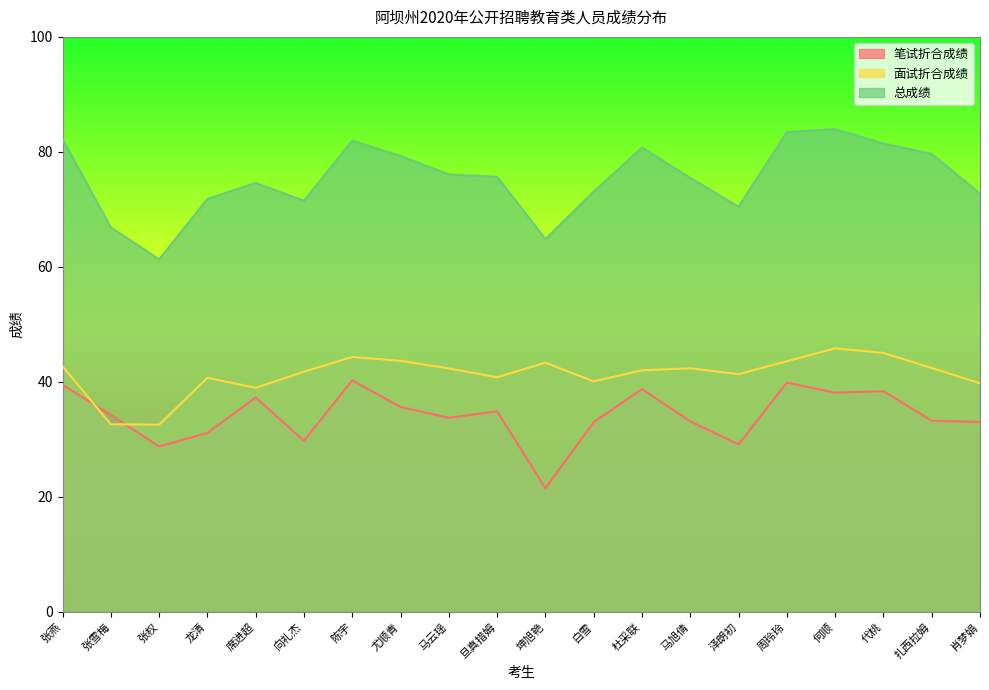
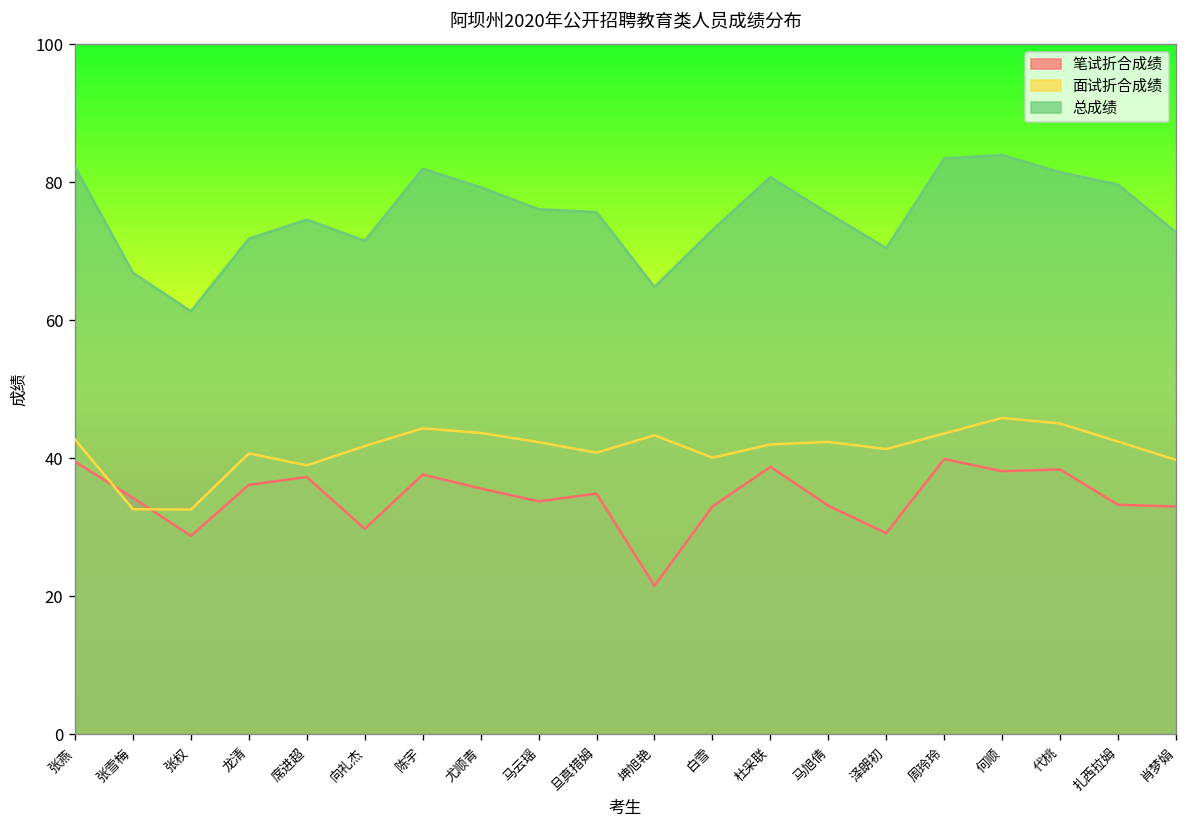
  {
    "笔试折合成绩": {
      "张燕": 40,
      "张雪梅": 34,
      "张权": 29,
-     "龙清": 31,
+     "龙清": 36,
      "席进超": 37,
      "向礼杰": 30,
-     "陈宇": 40,
+     "陈宇": 38,
      "尤顺青": 36,
      "马云瑶": 34,
      "旦真措姆": 35,
      "坤旭艳": 22,
      "白雪": 33,
      "杜采联": 39,
      "马旭倩": 33,
      "泽朗初": 29,
      "周玲玲": 40,
      "何顺": 38,
      "代桃": 38,
      "扎西拉姆": 33,
      "肖梦娟": 33
    },
    "面试折合成绩": {
      "张燕": 43,
      "张雪梅": 33,
      "张权": 33,
      "龙清": 41,
      "席进超": 39,
      "向礼杰": 42,
      "陈宇": 44,
      "尤顺青": 44,
      "马云瑶": 42,
      "旦真措姆": 41,
      "坤旭艳": 43,
      "白雪": 40,
      "杜采联": 42,
      "马旭倩": 42,
      "泽朗初": 41,
      "周玲玲": 44,
      "何顺": 46,
      "代桃": 45,
      "扎西拉姆": 42,
      "肖梦娟": 40
    },
    "总成绩": {
      "张燕": 82,
      "张雪梅": 67,
      "张权": 61,
      "龙清": 72,
      "席进超": 75,
      "向礼杰": 72,
      "陈宇": 82,
      "尤顺青": 79,
      "马云瑶": 76,
      "旦真措姆": 76,
      "坤旭艳": 65,
      "白雪": 73,
      "杜采联": 81,
      "马旭倩": 75,
      "泽朗初": 70,
      "周玲玲": 83,
      "何顺": 84,
      "代桃": 81,
      "扎西拉姆": 80,
      "肖梦娟": 73
    }
  }
